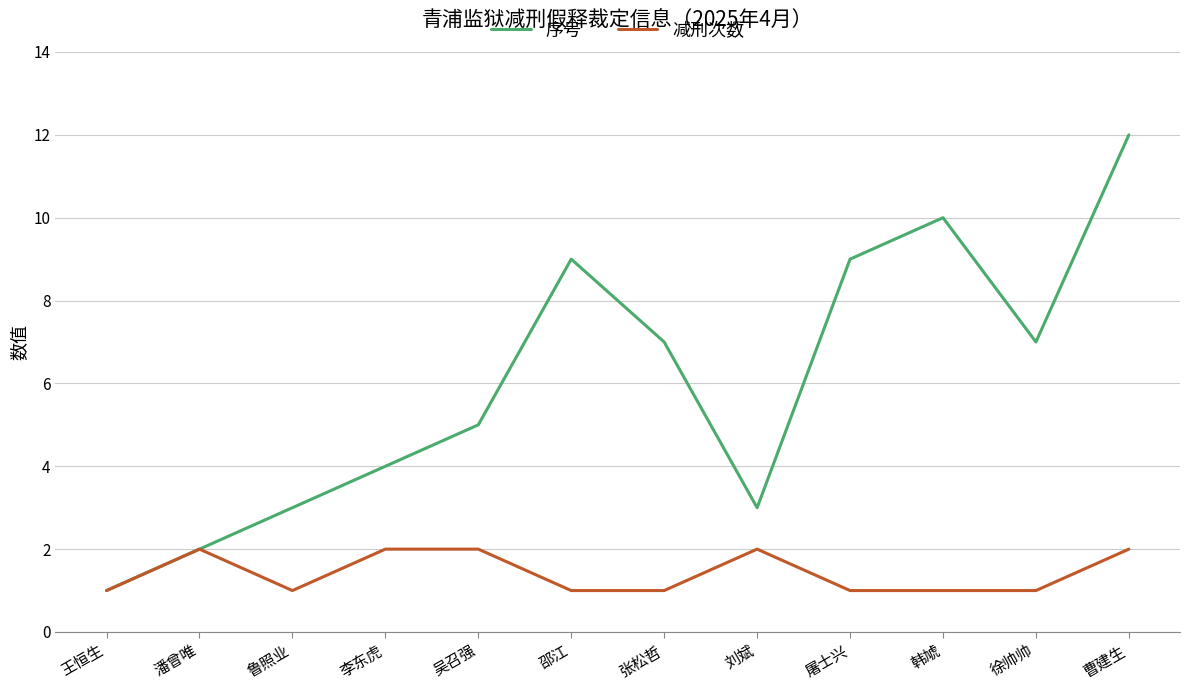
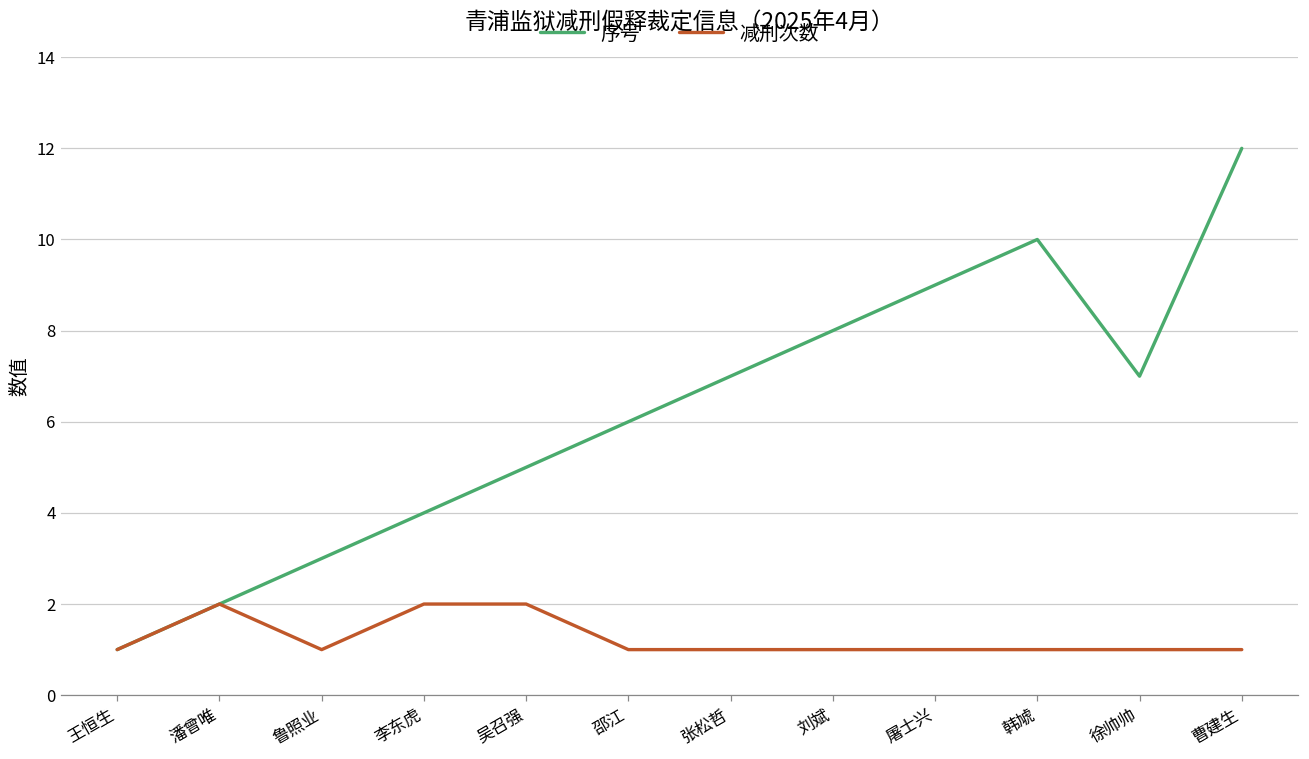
  {
    "序号": {
      "鲁照业": 3,
      "李东虎": 4,
      "吴召强": 5,
-     "邵江": 9,
+     "邵江": 6,
      "张松哲": 7,
-     "刘斌": 3,
+     "刘斌": 8,
      "屠士兴": 9,
      "韩虓": 10,
      "徐帅帅": 7,
      "曹建生": 12
    },
    "减刑次数": {
      "鲁照业": 1,
      "李东虎": 2,
      "吴召强": 2,
      "邵江": 1,
      "张松哲": 1,
-     "刘斌": 2,
+     "刘斌": 1,
      "屠士兴": 1,
      "韩虓": 1,
      "徐帅帅": 1,
-     "曹建生": 2
+     "曹建生": 1
    }
  }
